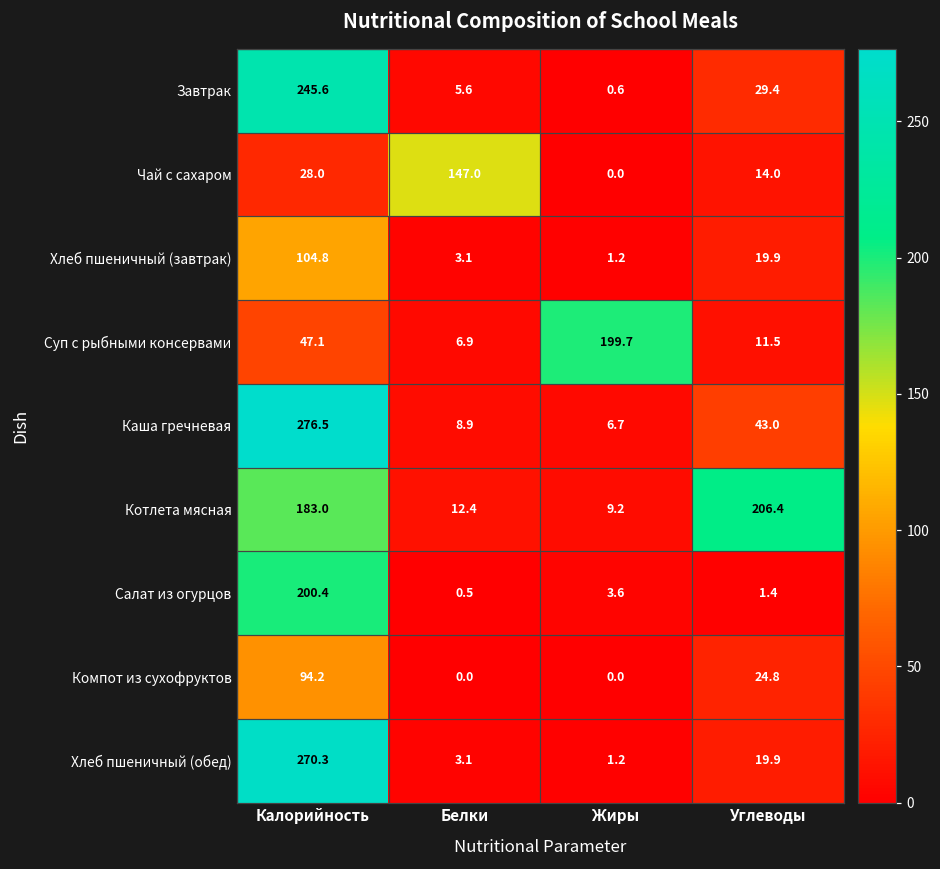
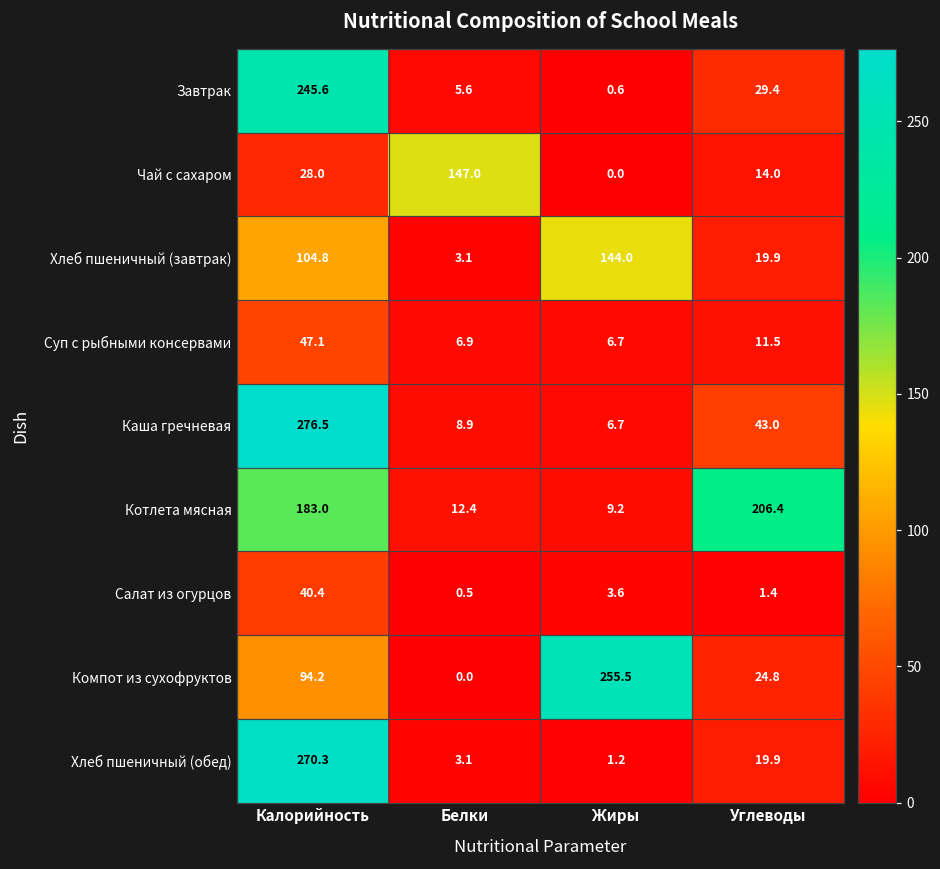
  {
    "Завтрак": {
      "Калорийность": 245.6,
      "Белки": 5.6,
      "Жиры": 0.6,
      "Углеводы": 29.4
    },
    "Чай с сахаром": {
      "Калорийность": 28.0,
      "Белки": 147.0,
      "Жиры": 0.0,
      "Углеводы": 14.0
    },
    "Хлеб пшеничный (завтрак)": {
      "Калорийность": 104.8,
      "Белки": 3.1,
-     "Жиры": 1.2,
+     "Жиры": 144.0,
      "Углеводы": 19.9
    },
    "Суп с рыбными консервами": {
      "Калорийность": 47.1,
      "Белки": 6.9,
-     "Жиры": 199.7,
+     "Жиры": 6.7,
      "Углеводы": 11.5
    },
    "Каша гречневая": {
      "Калорийность": 276.5,
      "Белки": 8.9,
      "Жиры": 6.7,
      "Углеводы": 43.0
    },
    "Котлета мясная": {
      "Калорийность": 183.0,
      "Белки": 12.4,
      "Жиры": 9.2,
      "Углеводы": 206.4
    },
    "Салат из огурцов": {
-     "Калорийность": 200.4,
+     "Калорийность": 40.4,
      "Белки": 0.5,
      "Жиры": 3.6,
      "Углеводы": 1.4
    },
    "Компот из сухофруктов": {
      "Калорийность": 94.2,
      "Белки": 0.0,
-     "Жиры": 0.0,
+     "Жиры": 255.5,
      "Углеводы": 24.8
    },
    "Хлеб пшеничный (обед)": {
      "Калорийность": 270.3,
      "Белки": 3.1,
      "Жиры": 1.2,
      "Углеводы": 19.9
    }
  }
